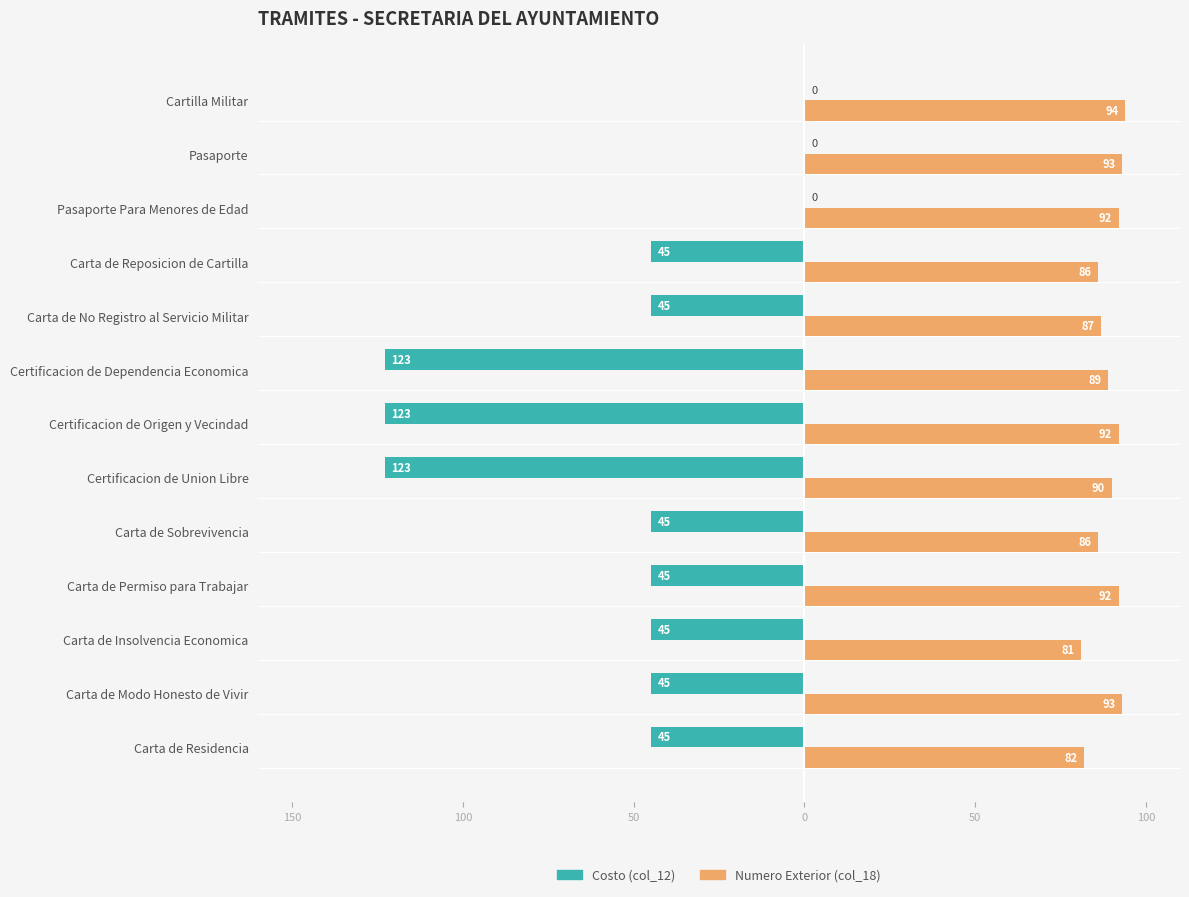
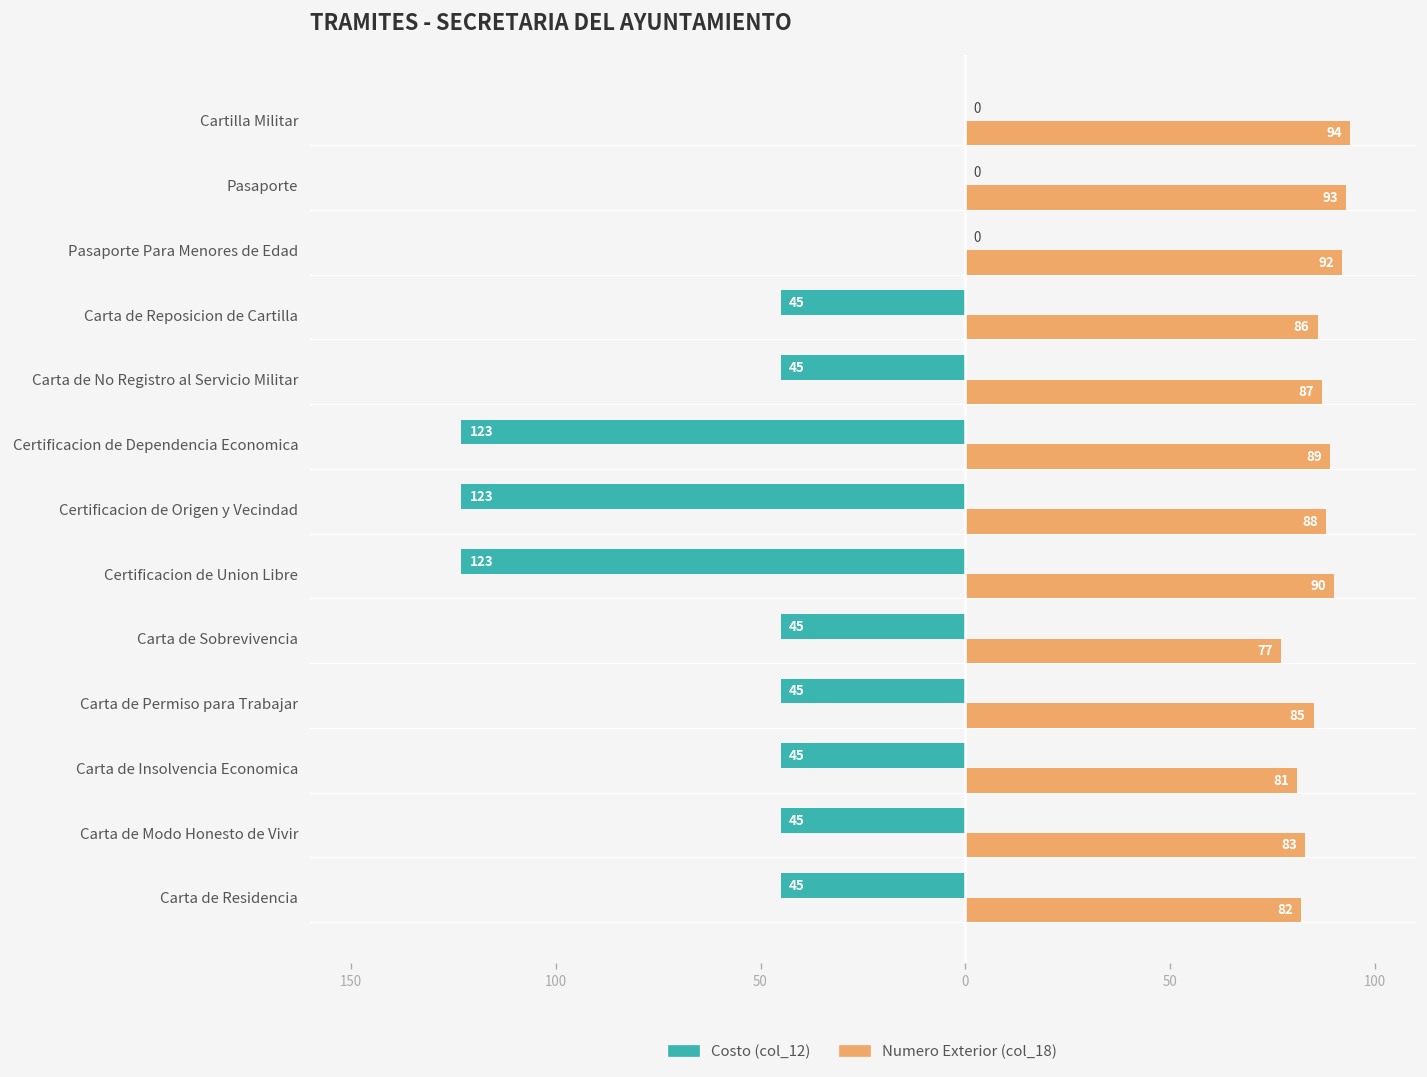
  {
    "Costo (col_12)": {
      "Cartilla Militar": 0,
      "Pasaporte": 0,
      "Pasaporte Para Menores de Edad": 0
    },
    "Numero Exterior (col_18)": {
      "Cartilla Militar": 94,
      "Pasaporte": 93,
      "Pasaporte Para Menores de Edad": 92,
      "Carta de Reposicion de Cartilla": 86,
      "Carta de No Registro al Servicio Militar": 87,
      "Certificacion de Dependencia Economica": 89,
-     "Certificacion de Origen y Vecindad": 92,
+     "Certificacion de Origen y Vecindad": 88,
      "Certificacion de Union Libre": 90,
-     "Carta de Sobrevivencia": 86,
-     "Carta de Permiso para Trabajar": 92,
+     "Carta de Sobrevivencia": 77,
+     "Carta de Permiso para Trabajar": 85,
      "Carta de Insolvencia Economica": 81,
-     "Carta de Modo Honesto de Vivir": 93,
+     "Carta de Modo Honesto de Vivir": 83,
      "Carta de Residencia": 82
    }
  }
